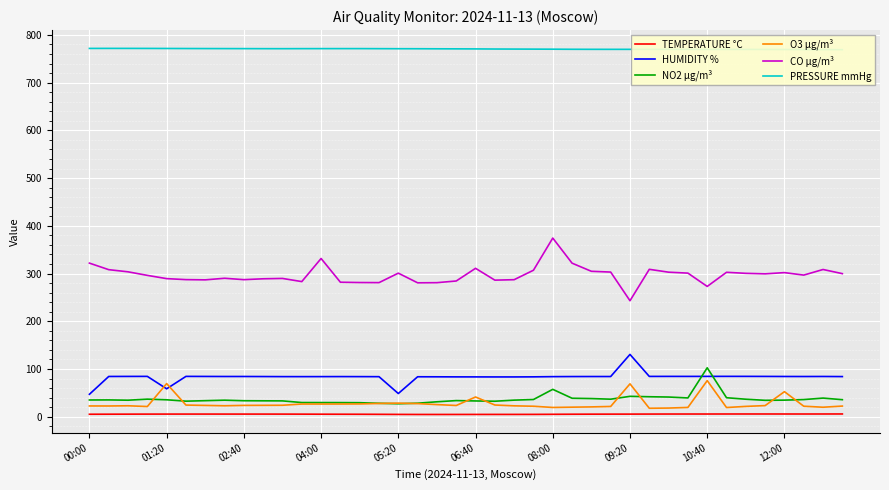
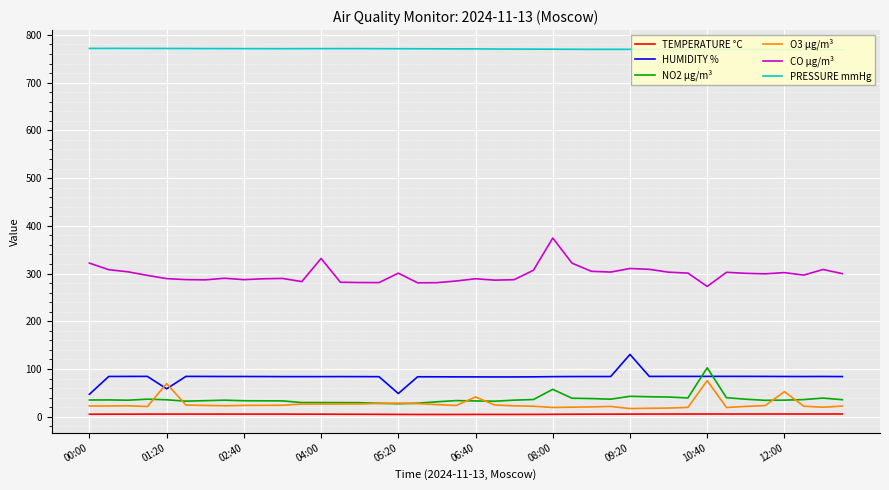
  {
    "TEMPERATURE °C": {
      "00:00": 10,
      "01:20": 10,
      "02:40": 10,
      "04:00": 10,
      "05:20": 0,
      "06:40": 0,
      "08:00": 0,
      "09:20": 10,
      "10:40": 10,
      "12:00": 10
    },
    "HUMIDITY %": {
      "00:00": 50,
      "01:20": 60,
      "02:40": 80,
      "04:00": 80,
      "05:20": 50,
      "06:40": 80,
      "08:00": 80,
      "09:20": 130,
      "10:40": 80,
      "12:00": 80
    },
    "NO2 µg/m³": {
      "00:00": 30,
      "01:20": 40,
      "02:40": 30,
      "06:40": 30,
      "08:00": 60,
      "09:20": 40,
      "10:40": 100,
      "12:00": 30
    },
    "O3 µg/m³": {
      "00:00": 20,
      "01:20": 70,
      "02:40": 20,
      "06:40": 40,
      "08:00": 20,
-     "09:20": 70,
+     "09:20": 20,
      "10:40": 80,
      "12:00": 50
    },
    "CO µg/m³": {
      "00:00": 320,
      "01:20": 290,
      "02:40": 290,
      "04:00": 330,
      "05:20": 300,
-     "06:40": 310,
+     "06:40": 290,
      "08:00": 370,
-     "09:20": 240,
+     "09:20": 310,
      "10:40": 270,
      "12:00": 300
    },
    "PRESSURE mmHg": {
      "00:00": 770,
      "01:20": 770,
      "02:40": 770,
      "04:00": 770,
      "05:20": 770,
      "06:40": 770,
      "08:00": 770,
      "09:20": 770
    }
  }
